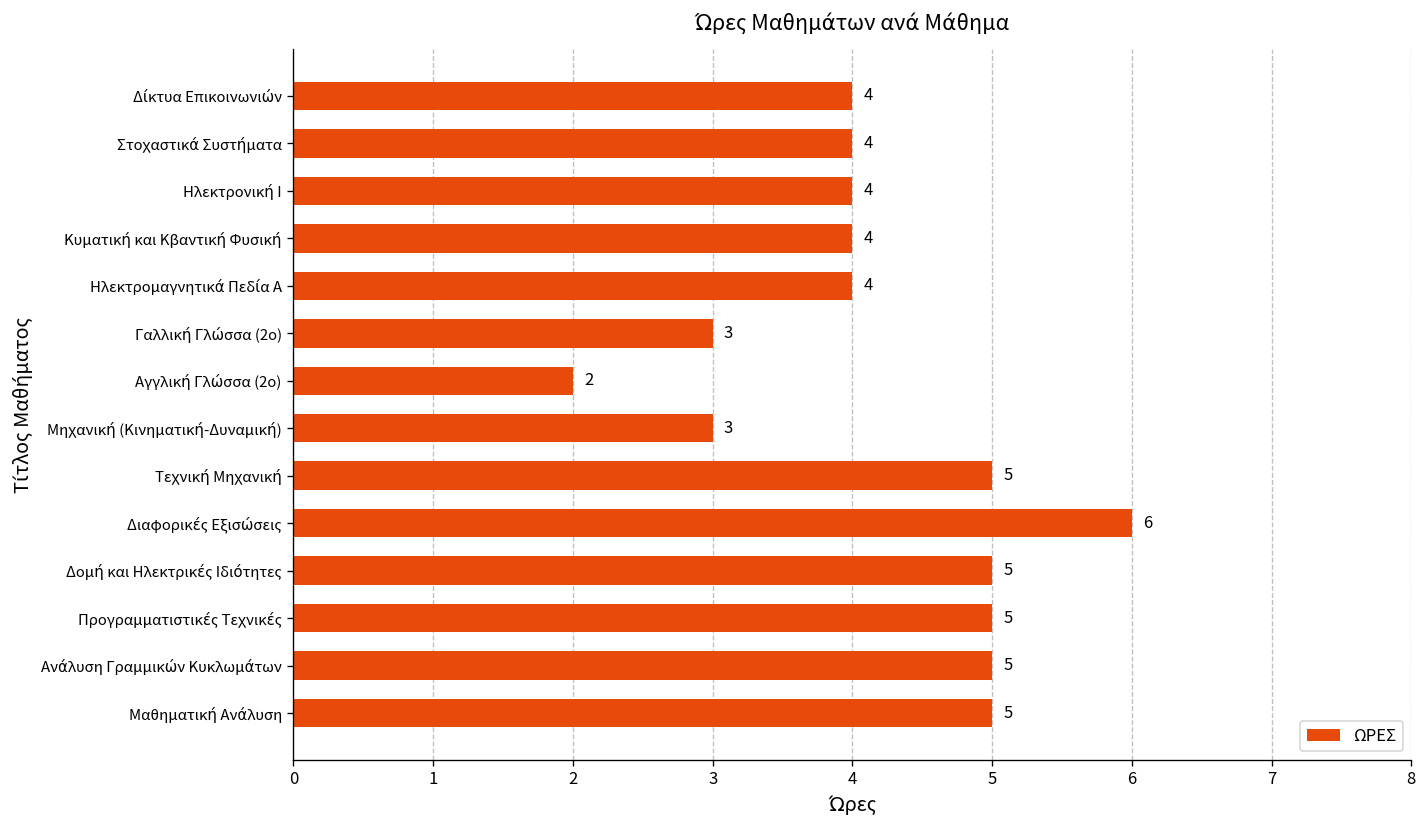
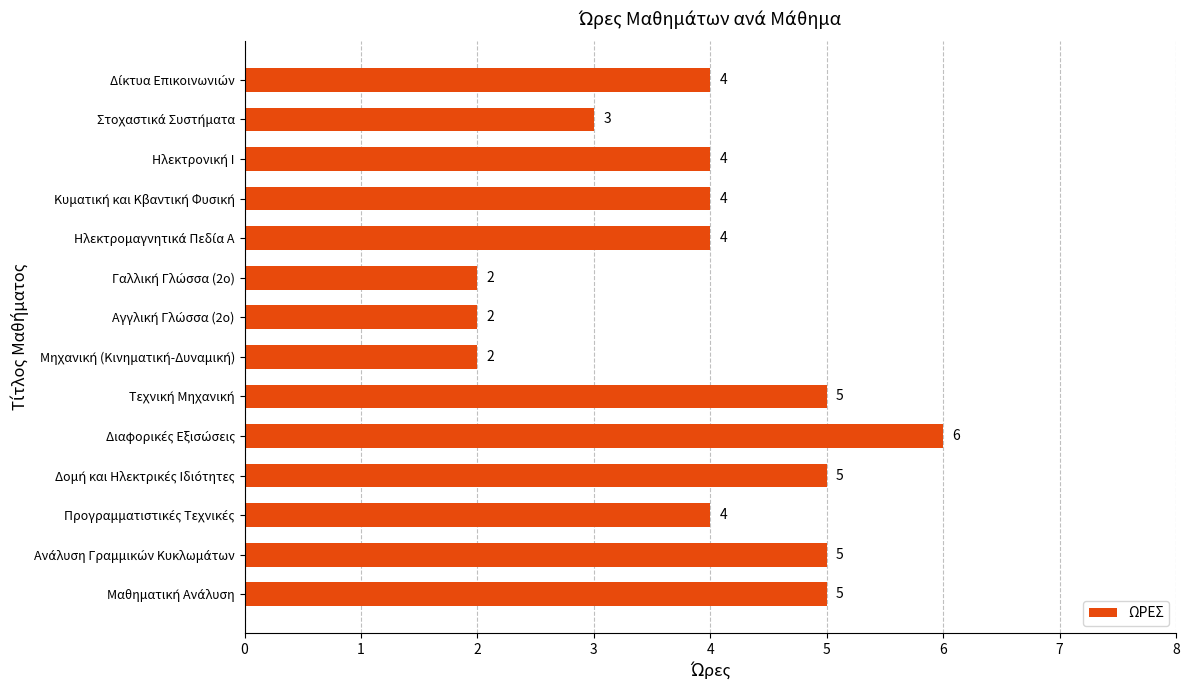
  {
    "Δίκτυα Επικοινωνιών": 4,
-   "Στοχαστικά Συστήματα": 4,
+   "Στοχαστικά Συστήματα": 3,
    "Ηλεκτρονική Ι": 4,
    "Κυματική και Κβαντική Φυσική": 4,
    "Ηλεκτρομαγνητικά Πεδία Α": 4,
-   "Γαλλική Γλώσσα (2ο)": 3,
+   "Γαλλική Γλώσσα (2ο)": 2,
    "Αγγλική Γλώσσα (2ο)": 2,
-   "Μηχανική (Κινηματική-Δυναμική)": 3,
+   "Μηχανική (Κινηματική-Δυναμική)": 2,
    "Τεχνική Μηχανική": 5,
    "Διαφορικές Εξισώσεις": 6,
    "Δομή και Ηλεκτρικές Ιδιότητες": 5,
-   "Προγραμματιστικές Τεχνικές": 5,
+   "Προγραμματιστικές Τεχνικές": 4,
    "Ανάλυση Γραμμικών Κυκλωμάτων": 5,
    "Μαθηματική Ανάλυση": 5
  }
